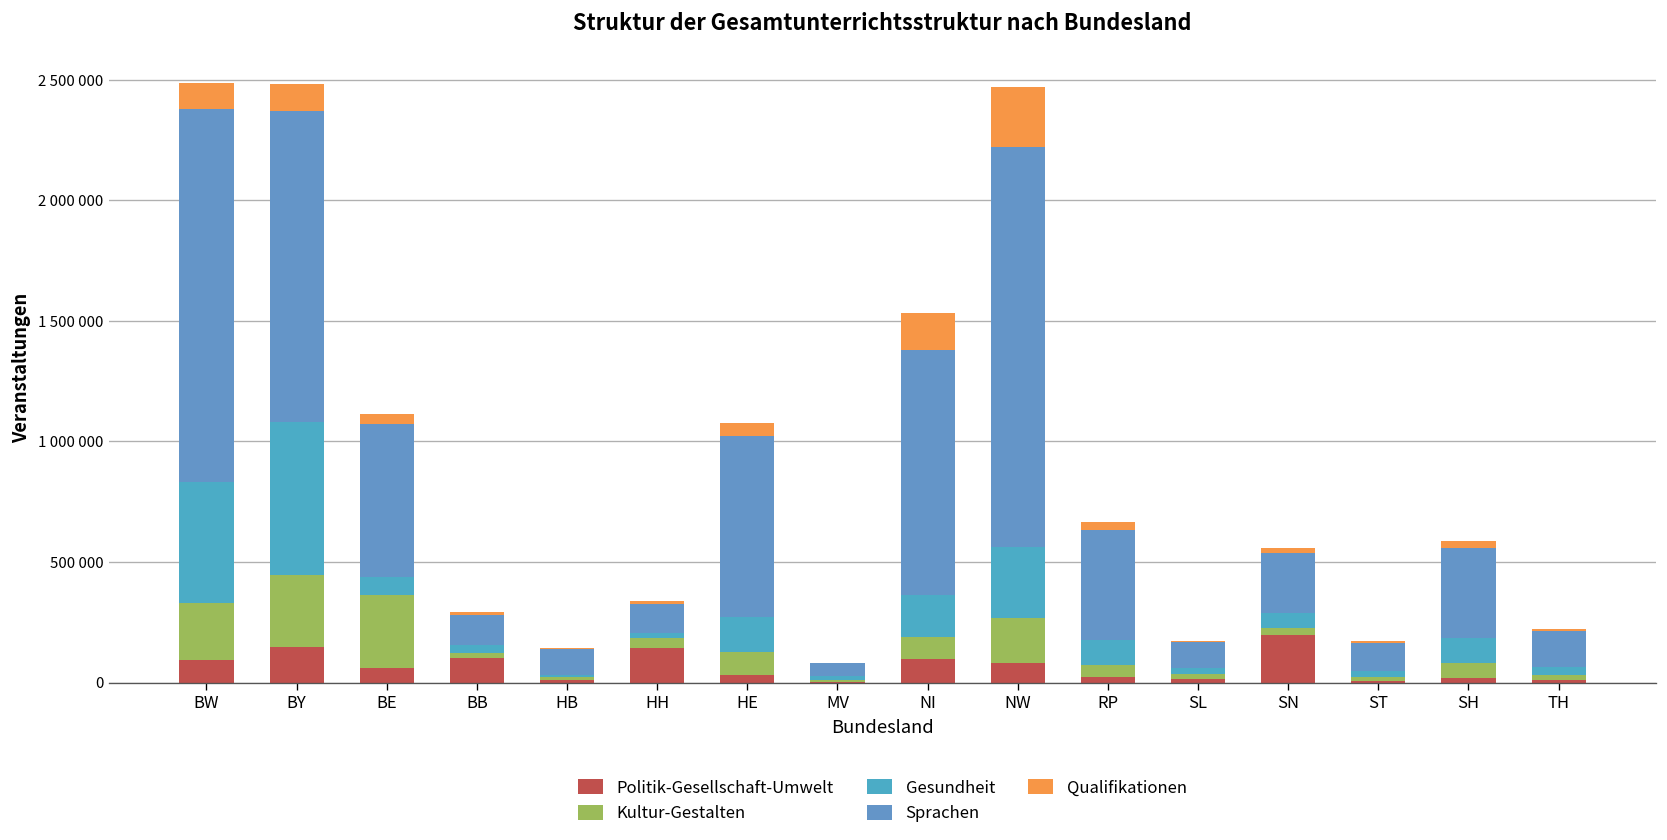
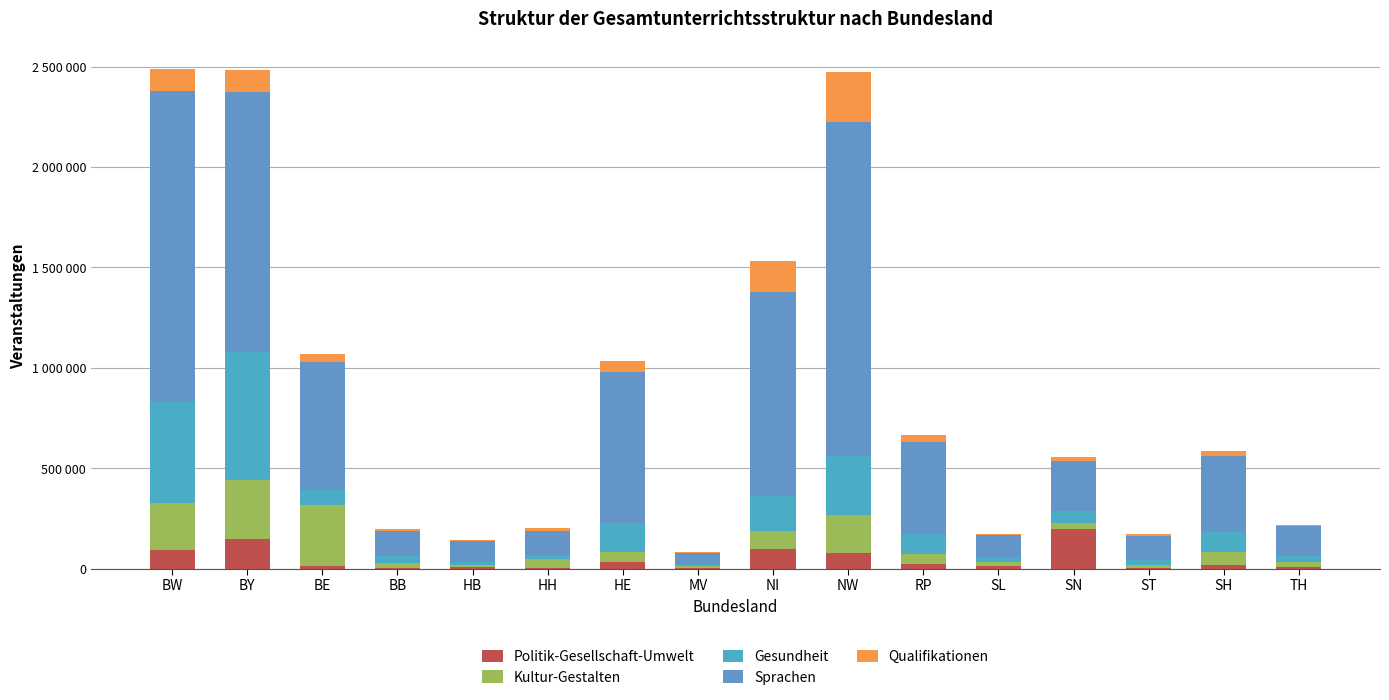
  {
    "Politik-Gesellschaft-Umwelt": {
      "BW": 100000,
      "BY": 150000,
-     "BE": 60000,
-     "BB": 100000,
-     "HH": 140000,
+     "BE": 20000,
+     "BB": 0,
+     "HH": 10000,
      "HE": 30000,
      "NI": 100000,
      "NW": 80000,
      "RP": 20000,
      "SL": 20000,
      "SN": 200000,
      "SH": 20000
    },
    "Kultur-Gestalten": {
      "BW": 230000,
      "BY": 300000,
      "BE": 300000,
      "BB": 20000,
      "HH": 40000,
-     "HE": 90000,
+     "HE": 50000,
      "NI": 90000,
      "NW": 190000,
      "RP": 50000,
      "SL": 20000,
      "SN": 30000,
      "ST": 20000,
      "SH": 60000,
      "TH": 20000
    },
    "Qualifikationen": {
      "BW": 110000,
      "BY": 110000,
      "BE": 40000,
      "HE": 50000,
      "NI": 160000,
      "NW": 250000,
      "RP": 30000,
      "SN": 20000,
      "SH": 30000
    }
  }
